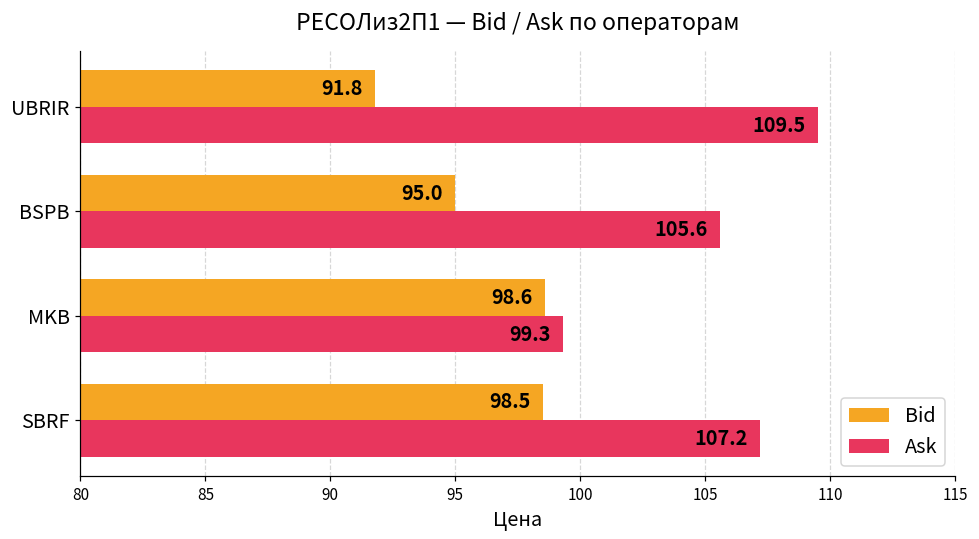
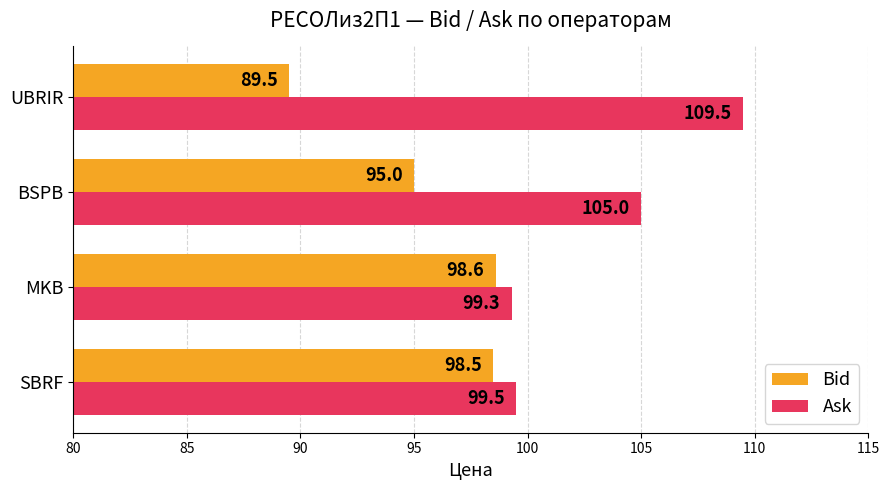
  {
    "Bid": {
-     "UBRIR": 91.8,
+     "UBRIR": 89.5,
      "BSPB": 95.0,
      "MKB": 98.6,
      "SBRF": 98.5
    },
    "Ask": {
      "UBRIR": 109.5,
-     "BSPB": 105.6,
+     "BSPB": 105.0,
      "MKB": 99.3,
-     "SBRF": 107.2
+     "SBRF": 99.5
    }
  }
